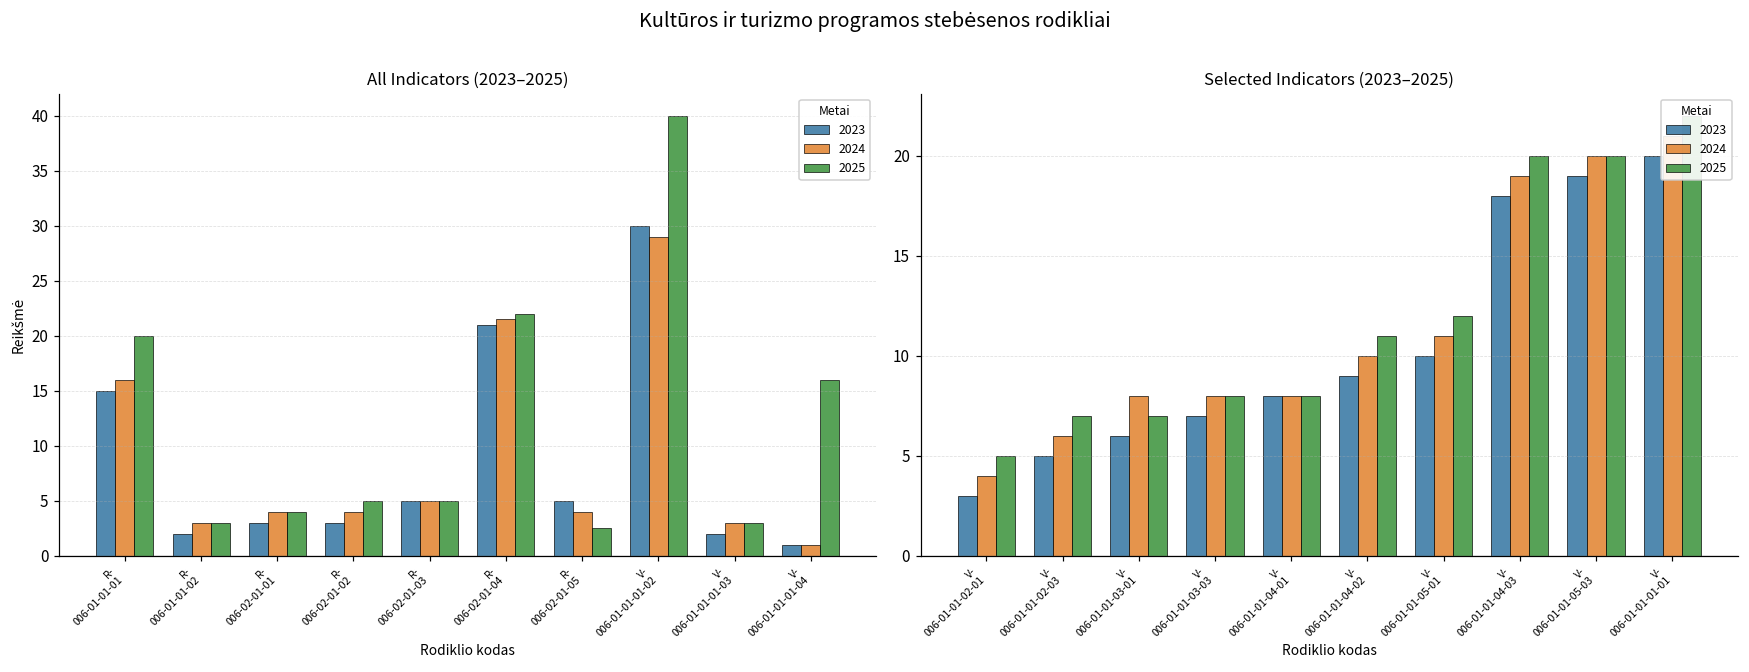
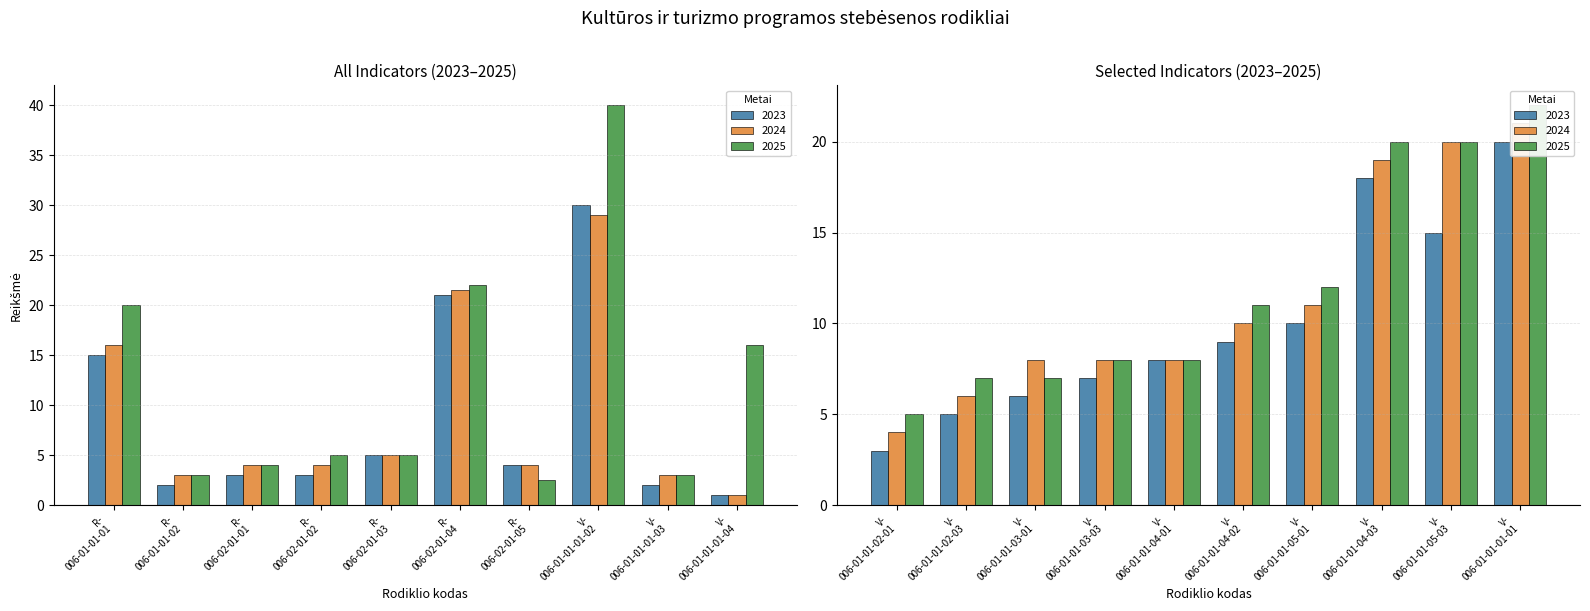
  {
    "All Indicators (2023–2025)": {
      "2023": {
        "R- 006-01-01-01": 15,
        "R- 006-01-01-02": 2,
        "R- 006-02-01-01": 3,
        "R- 006-02-01-02": 3,
        "R- 006-02-01-03": 5,
        "R- 006-02-01-04": 21,
-       "R- 006-02-01-05": 5,
+       "R- 006-02-01-05": 4,
        "V- 006-01-01-01-02": 30,
        "V- 006-01-01-01-03": 2,
        "V- 006-01-01-01-04": 1
      },
      "2024": {
        "R- 006-01-01-01": 16,
        "R- 006-01-01-02": 3,
        "R- 006-02-01-01": 4,
        "R- 006-02-01-02": 4,
        "R- 006-02-01-03": 5,
        "R- 006-02-01-04": 22,
        "R- 006-02-01-05": 4,
        "V- 006-01-01-01-02": 29,
        "V- 006-01-01-01-03": 3,
        "V- 006-01-01-01-04": 1
      },
      "2025": {
        "R- 006-01-01-01": 20,
        "R- 006-01-01-02": 3,
        "R- 006-02-01-01": 4,
        "R- 006-02-01-02": 5,
        "R- 006-02-01-03": 5,
        "R- 006-02-01-04": 22,
        "R- 006-02-01-05": 3,
        "V- 006-01-01-01-02": 40,
        "V- 006-01-01-01-03": 3,
        "V- 006-01-01-01-04": 16
      }
    },
    "Selected Indicators (2023–2025)": {
      "2023": {
        "V- 006-01-01-02-01": 3,
        "V- 006-01-01-02-03": 5,
        "V- 006-01-01-03-01": 6,
        "V- 006-01-01-03-03": 7,
        "V- 006-01-01-04-01": 8,
        "V- 006-01-01-04-02": 9,
        "V- 006-01-01-05-01": 10,
        "V- 006-01-01-04-03": 18,
-       "V- 006-01-01-05-03": 19,
+       "V- 006-01-01-05-03": 15,
        "V- 006-01-01-01-01": 20
      },
      "2024": {
        "V- 006-01-01-02-01": 4,
        "V- 006-01-01-02-03": 6,
        "V- 006-01-01-03-01": 8,
        "V- 006-01-01-03-03": 8,
        "V- 006-01-01-04-01": 8,
        "V- 006-01-01-04-02": 10,
        "V- 006-01-01-05-01": 11,
        "V- 006-01-01-04-03": 19,
        "V- 006-01-01-05-03": 20
      },
      "2025": {
        "V- 006-01-01-02-01": 5,
        "V- 006-01-01-02-03": 7,
        "V- 006-01-01-03-01": 7,
        "V- 006-01-01-03-03": 8,
        "V- 006-01-01-04-01": 8,
        "V- 006-01-01-04-02": 11,
        "V- 006-01-01-05-01": 12,
        "V- 006-01-01-04-03": 20,
        "V- 006-01-01-05-03": 20
      }
    }
  }
